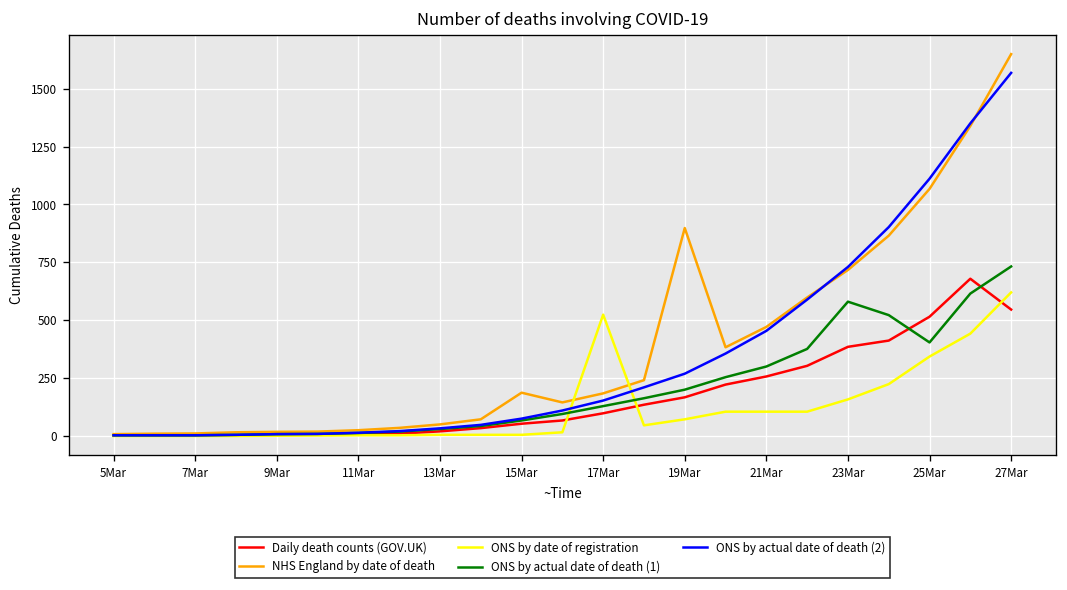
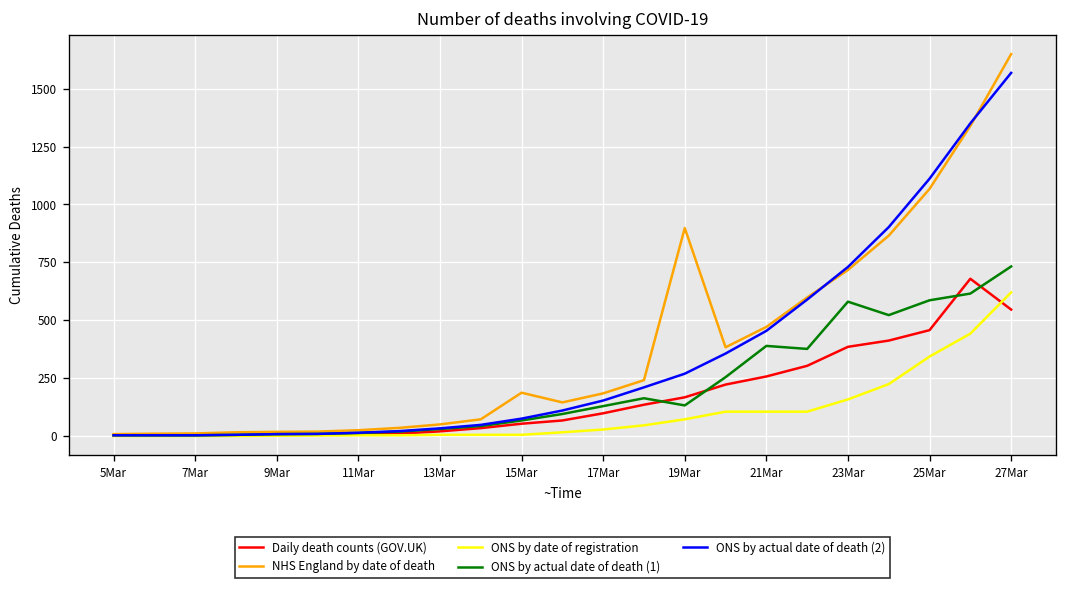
  {
    "Daily death counts (GOV.UK)": {
      "15Mar": 50,
      "17Mar": 100,
      "19Mar": 170,
      "21Mar": 260,
      "23Mar": 390,
-     "25Mar": 520,
+     "25Mar": 460,
      "27Mar": 550
    },
    "NHS England by date of death": {
      "13Mar": 50,
      "15Mar": 190,
      "17Mar": 180,
      "19Mar": 900,
      "21Mar": 470,
      "25Mar": 1070,
      "27Mar": 1650
    },
    "ONS by date of registration": {
      "13Mar": 10,
      "15Mar": 10,
-     "17Mar": 520,
+     "17Mar": 30,
      "19Mar": 70,
      "21Mar": 110,
      "23Mar": 160,
      "25Mar": 340,
      "27Mar": 620
    },
    "ONS by actual date of death (1)": {
      "17Mar": 130,
-     "19Mar": 200,
-     "21Mar": 300,
+     "19Mar": 130,
+     "21Mar": 390,
      "23Mar": 580,
-     "25Mar": 400,
+     "25Mar": 590,
      "27Mar": 730
    },
    "ONS by actual date of death (2)": {
      "17Mar": 150,
      "19Mar": 270,
      "21Mar": 450,
      "25Mar": 1110,
      "27Mar": 1570
    }
  }
